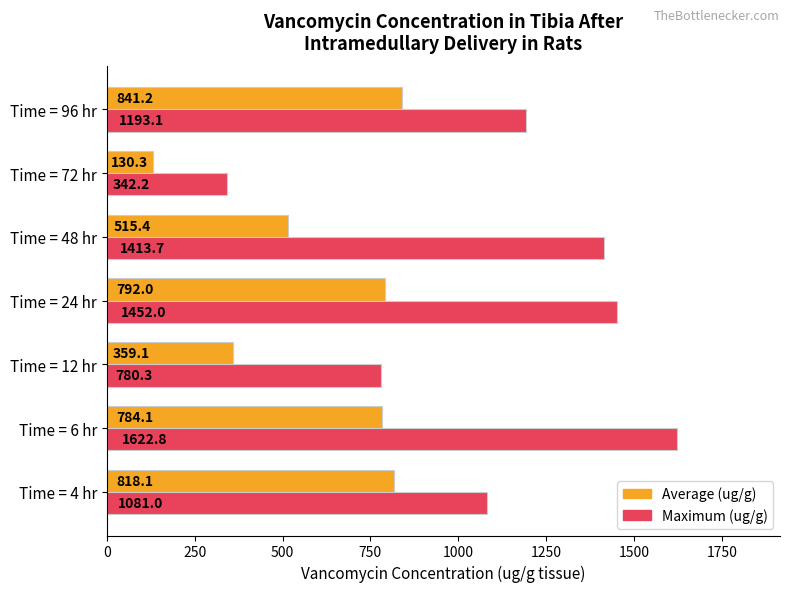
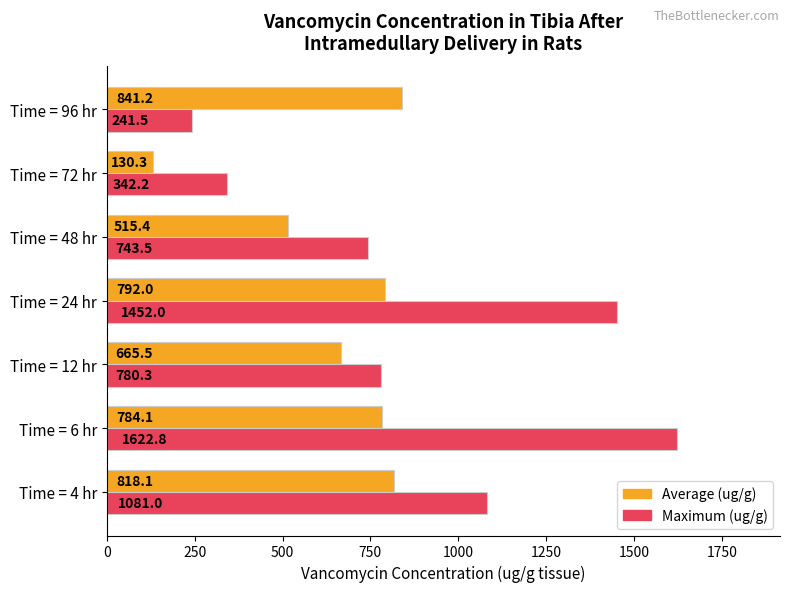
  {
    "Average (ug/g)": {
      "Time = 96 hr": 841.2,
      "Time = 72 hr": 130.3,
      "Time = 48 hr": 515.4,
      "Time = 24 hr": 792.0,
-     "Time = 12 hr": 359.1,
+     "Time = 12 hr": 665.5,
      "Time = 6 hr": 784.1,
      "Time = 4 hr": 818.1
    },
    "Maximum (ug/g)": {
-     "Time = 96 hr": 1193.1,
+     "Time = 96 hr": 241.5,
      "Time = 72 hr": 342.2,
-     "Time = 48 hr": 1413.7,
+     "Time = 48 hr": 743.5,
      "Time = 24 hr": 1452.0,
      "Time = 12 hr": 780.3,
      "Time = 6 hr": 1622.8,
      "Time = 4 hr": 1081.0
    }
  }
